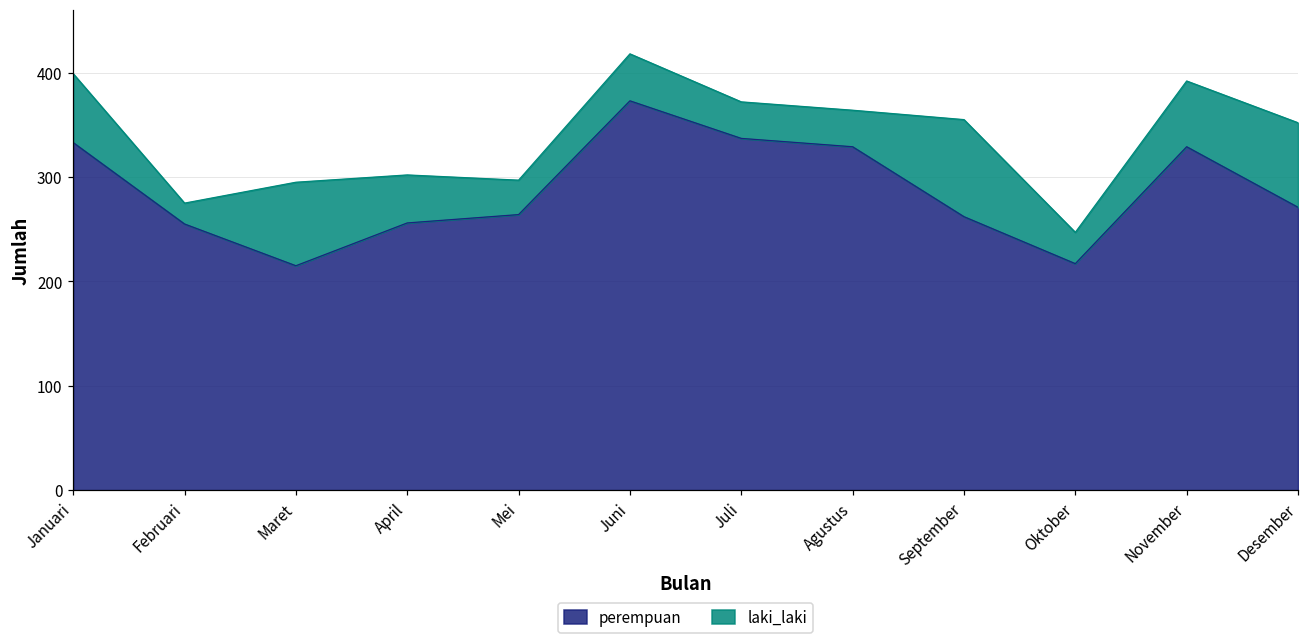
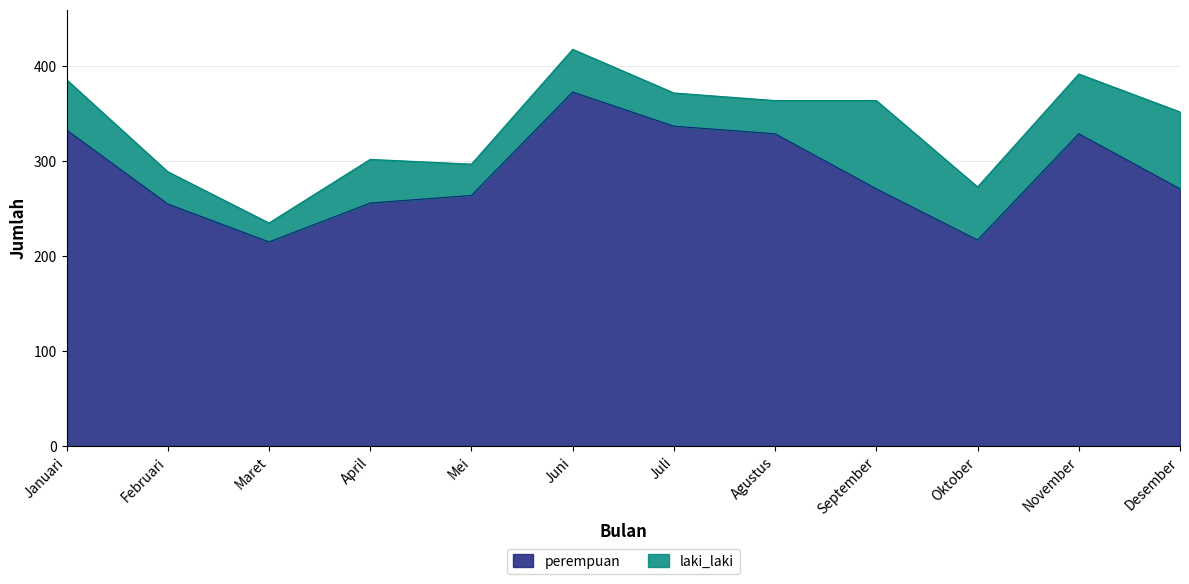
  {
    "perempuan": {
      "Januari": 330,
      "Februari": 260,
      "Maret": 220,
      "April": 260,
      "Mei": 260,
      "Juni": 370,
      "Juli": 340,
      "Agustus": 330,
-     "September": 260,
+     "September": 270,
      "Oktober": 220,
      "November": 330,
      "Desember": 270
    },
    "laki_laki": {
-     "Januari": 70,
-     "Februari": 20,
-     "Maret": 80,
+     "Januari": 50,
+     "Februari": 30,
+     "Maret": 20,
      "April": 50,
      "Mei": 30,
      "Juni": 50,
      "Juli": 40,
      "Agustus": 40,
      "September": 90,
-     "Oktober": 30,
+     "Oktober": 60,
      "November": 60,
      "Desember": 80
    }
  }
